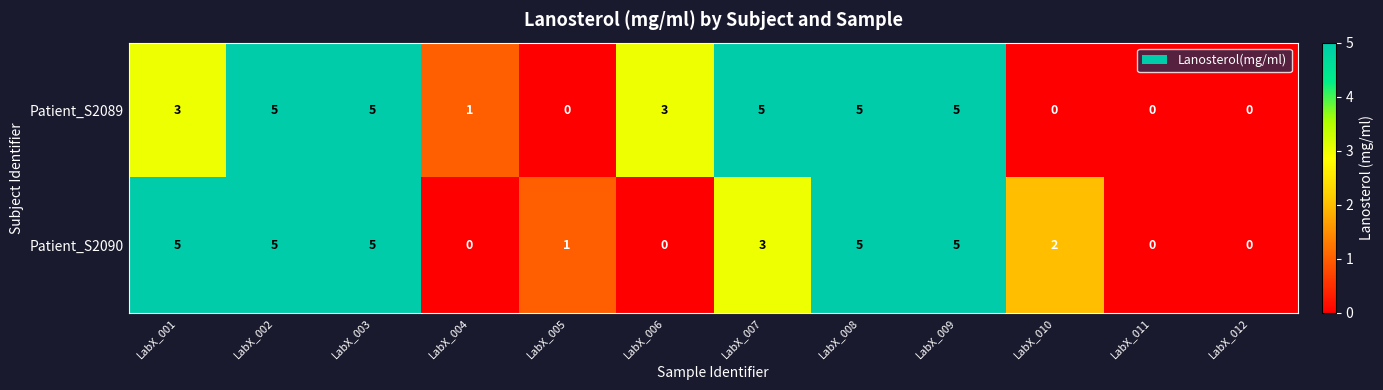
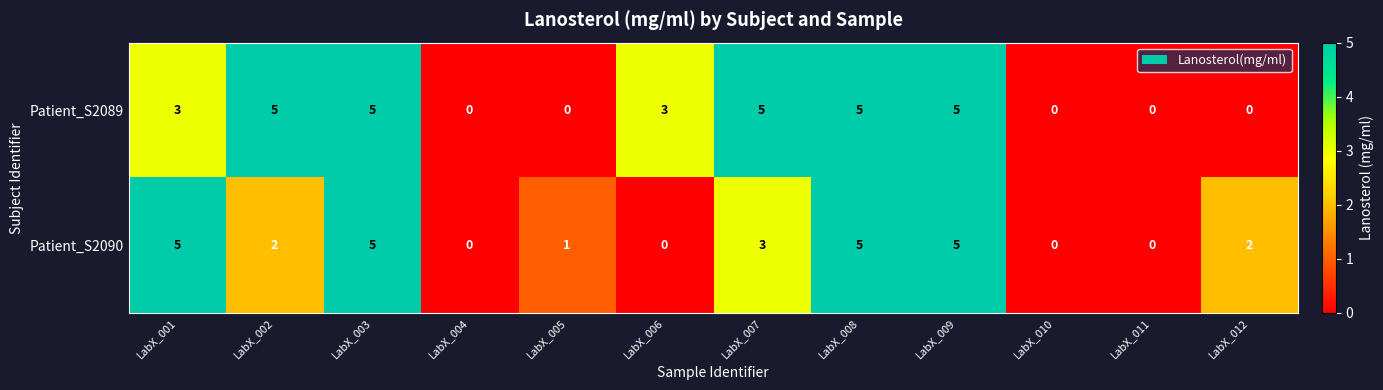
  {
    "Patient_S2089": {
      "LabX_001": 3,
      "LabX_002": 5,
      "LabX_003": 5,
-     "LabX_004": 1,
+     "LabX_004": 0,
      "LabX_005": 0,
      "LabX_006": 3,
      "LabX_007": 5,
      "LabX_008": 5,
      "LabX_009": 5,
      "LabX_010": 0,
      "LabX_011": 0,
      "LabX_012": 0
    },
    "Patient_S2090": {
      "LabX_001": 5,
-     "LabX_002": 5,
+     "LabX_002": 2,
      "LabX_003": 5,
      "LabX_004": 0,
      "LabX_005": 1,
      "LabX_006": 0,
      "LabX_007": 3,
      "LabX_008": 5,
      "LabX_009": 5,
-     "LabX_010": 2,
+     "LabX_010": 0,
      "LabX_011": 0,
-     "LabX_012": 0
+     "LabX_012": 2
    }
  }
